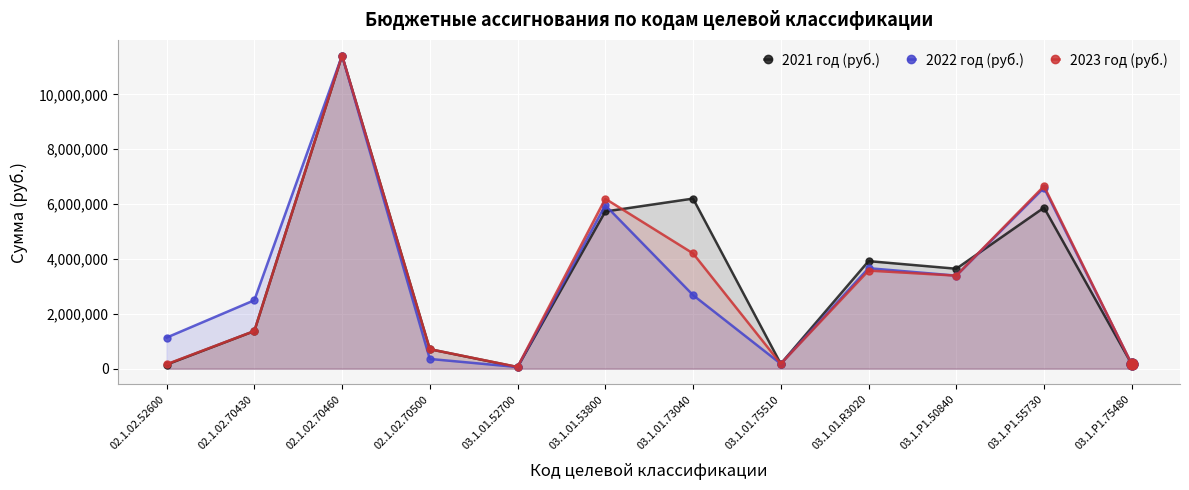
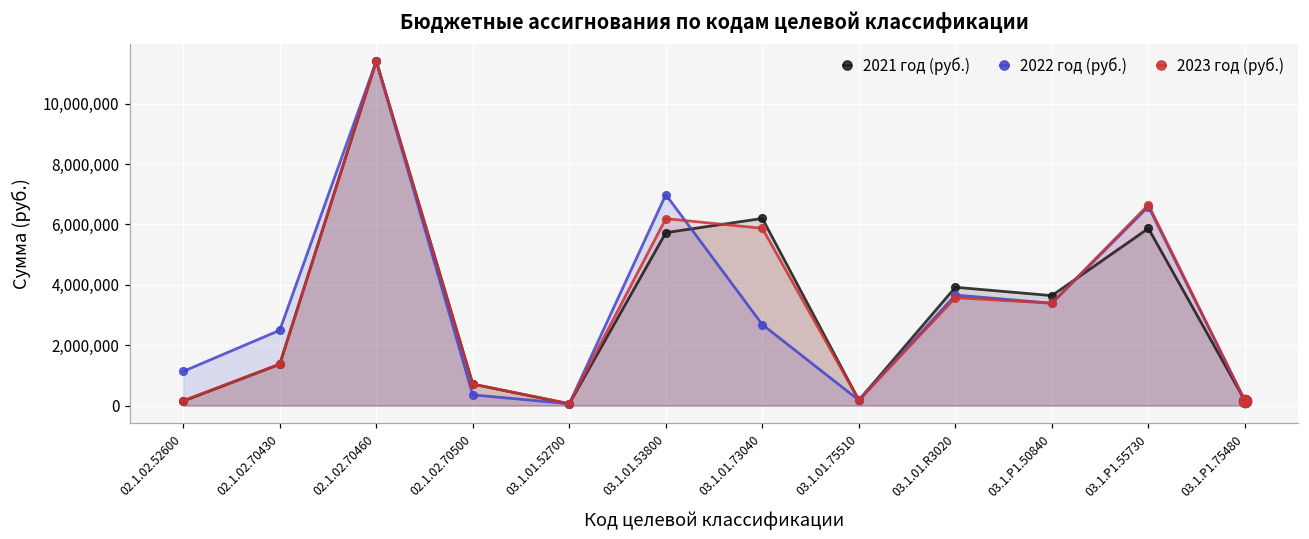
  {
    "2022 год (руб.)": {
      "02.1.02.52600": "1,100,000",
      "02.1.02.70430": "2,500,000",
      "02.1.02.70500": "400,000",
-     "03.1.01.53800": "6,000,000",
+     "03.1.01.53800": "7,000,000",
      "03.1.01.73040": "2,700,000"
    },
    "2023 год (руб.)": {
      "03.1.01.53800": "6,200,000",
-     "03.1.01.73040": "4,200,000"
+     "03.1.01.73040": "5,900,000"
    }
  }
